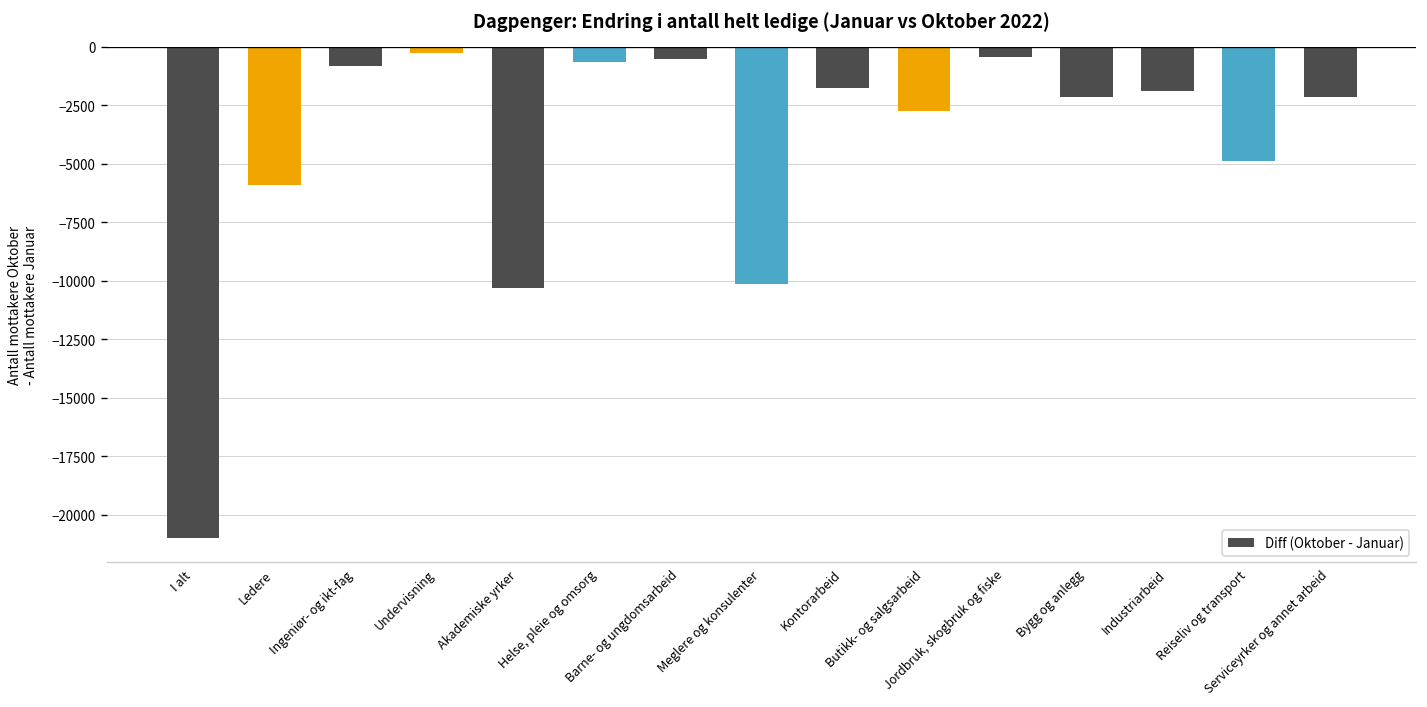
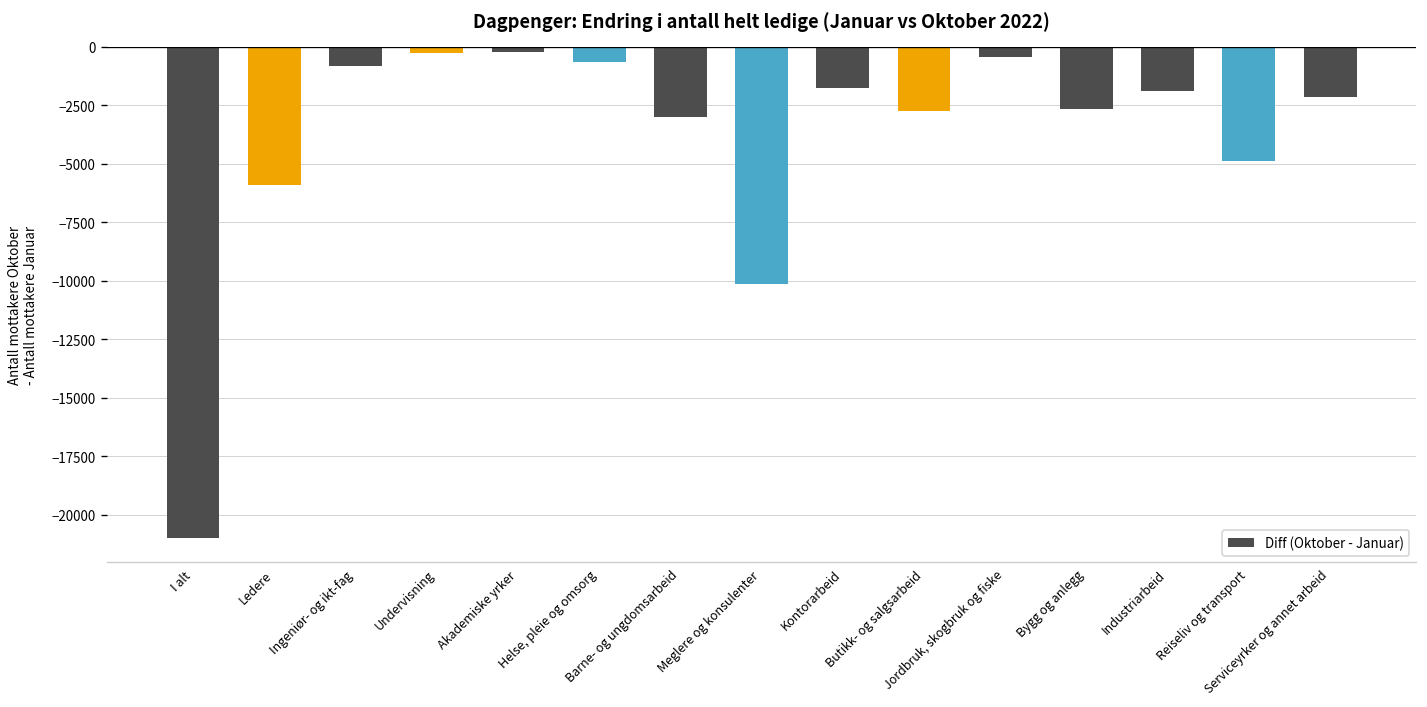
  {
    "I alt": -21000,
    "Ledere": -5900,
    "Ingeniør- og ikt-fag": -800,
    "Undervisning": -300,
-   "Akademiske yrker": -10300,
+   "Akademiske yrker": -200,
    "Helse, pleie og omsorg": -700,
-   "Barne- og ungdomsarbeid": -500,
+   "Barne- og ungdomsarbeid": -3000,
    "Meglere og konsulenter": -10100,
    "Kontorarbeid": -1800,
    "Butikk- og salgsarbeid": -2800,
    "Jordbruk, skogbruk og fiske": -400,
-   "Bygg og anlegg": -2200,
+   "Bygg og anlegg": -2700,
    "Industriarbeid": -1900,
    "Reiseliv og transport": -4900,
    "Serviceyrker og annet arbeid": -2200
  }
